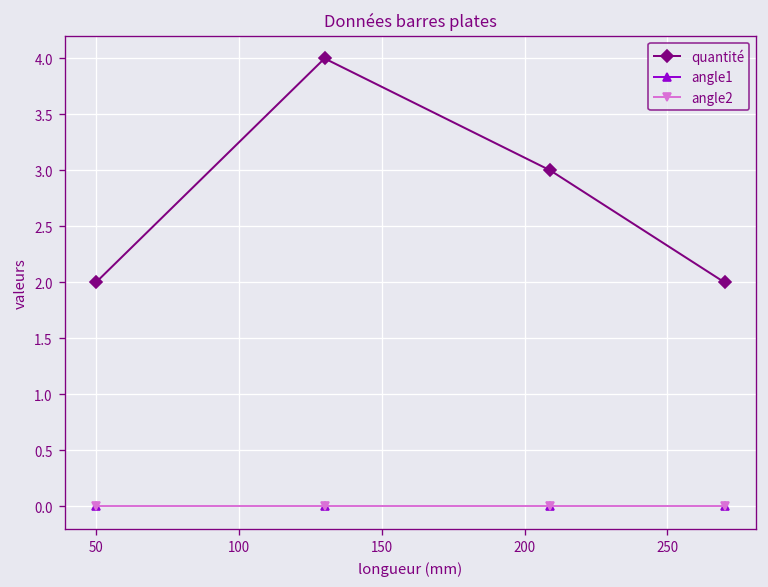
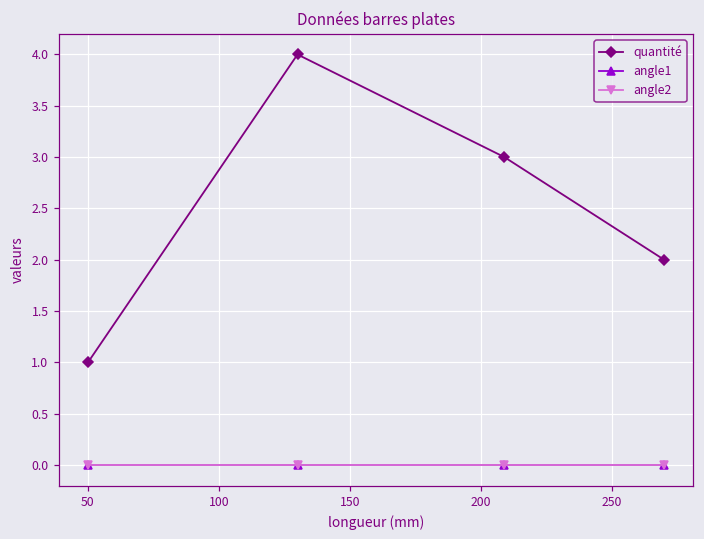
  {
    "quantité": {
-     "50": 2
+     "50": 1
    },
    "angle2": {
      "50": 0
    }
  }
